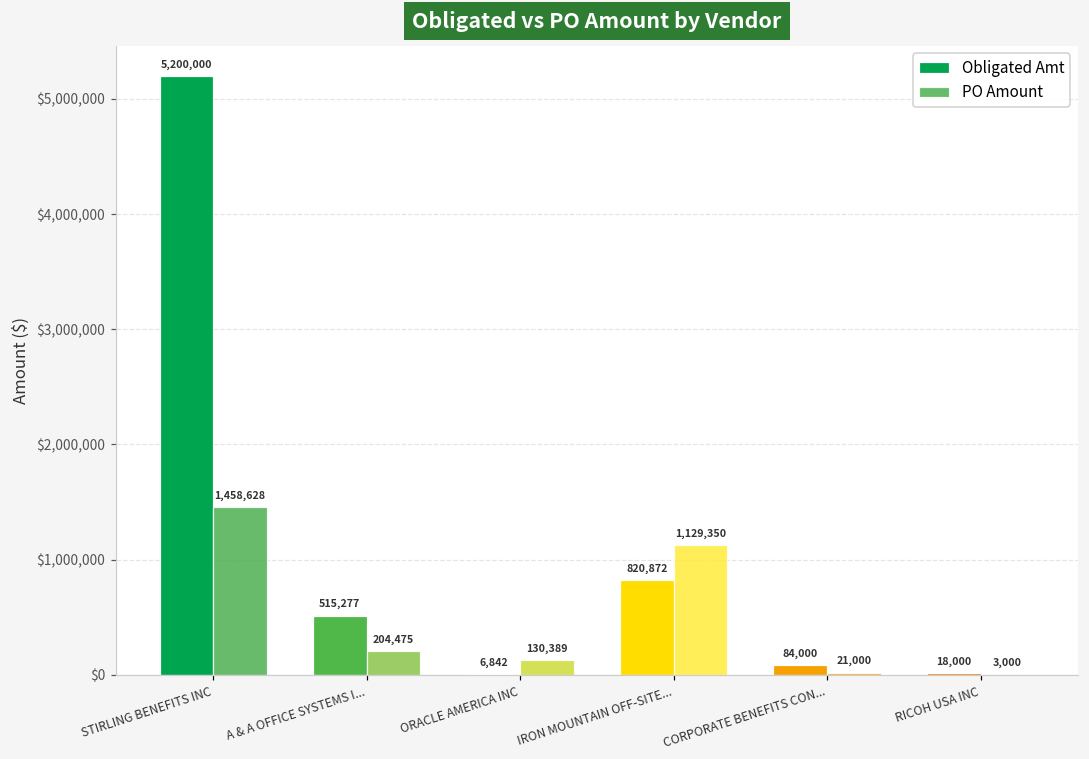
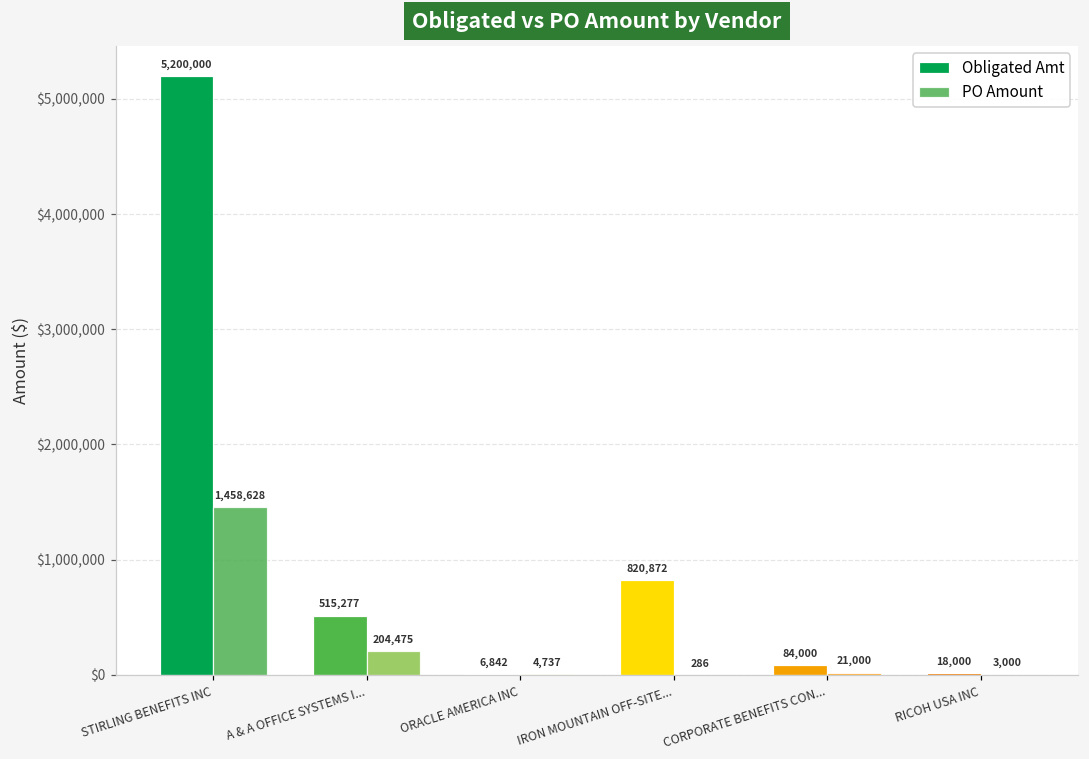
  {
    "Obligated Amt": {
      "STIRLING BENEFITS INC": "5,200,000",
      "A & A OFFICE SYSTEMS I...": "515,277",
      "ORACLE AMERICA INC": "6,842",
      "IRON MOUNTAIN OFF-SITE...": "820,872",
      "CORPORATE BENEFITS CON...": "84,000",
      "RICOH USA INC": "18,000"
    },
    "PO Amount": {
      "STIRLING BENEFITS INC": "1,458,628",
      "A & A OFFICE SYSTEMS I...": "204,475",
-     "ORACLE AMERICA INC": "130,389",
-     "IRON MOUNTAIN OFF-SITE...": "1,129,350",
+     "ORACLE AMERICA INC": "4,737",
+     "IRON MOUNTAIN OFF-SITE...": "286",
      "CORPORATE BENEFITS CON...": "21,000",
      "RICOH USA INC": "3,000"
    }
  }
